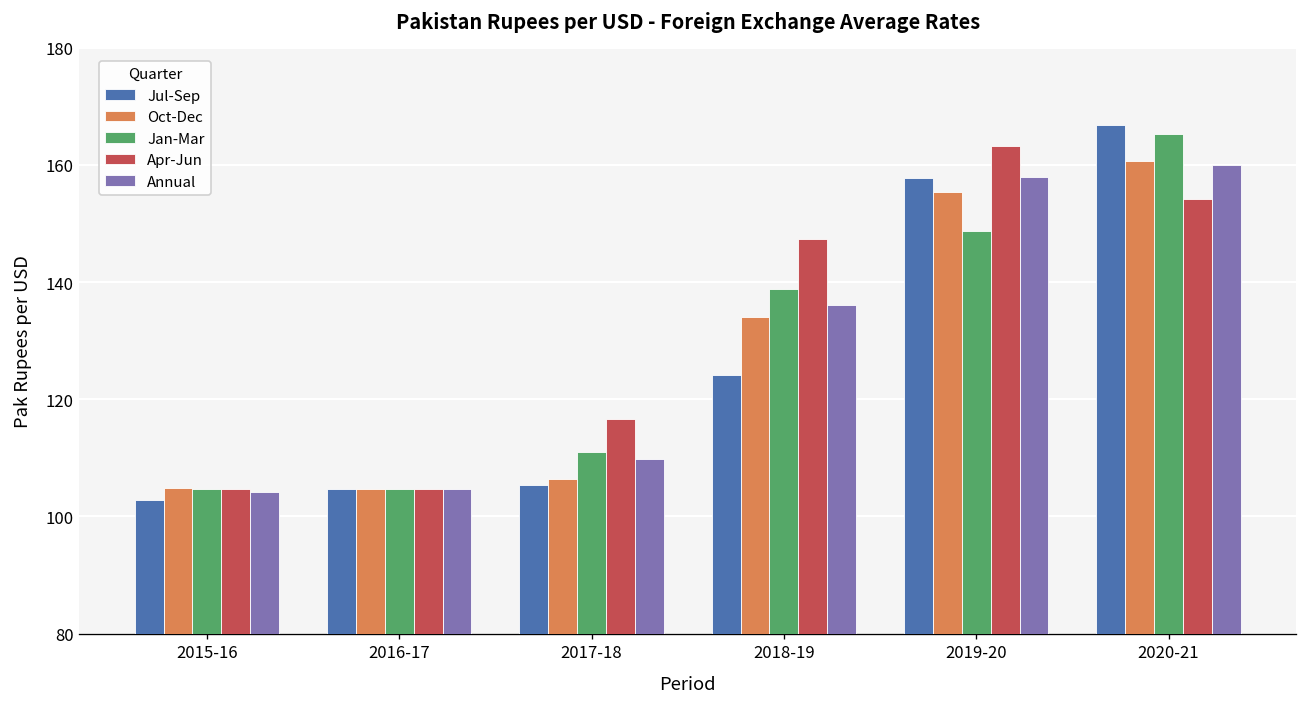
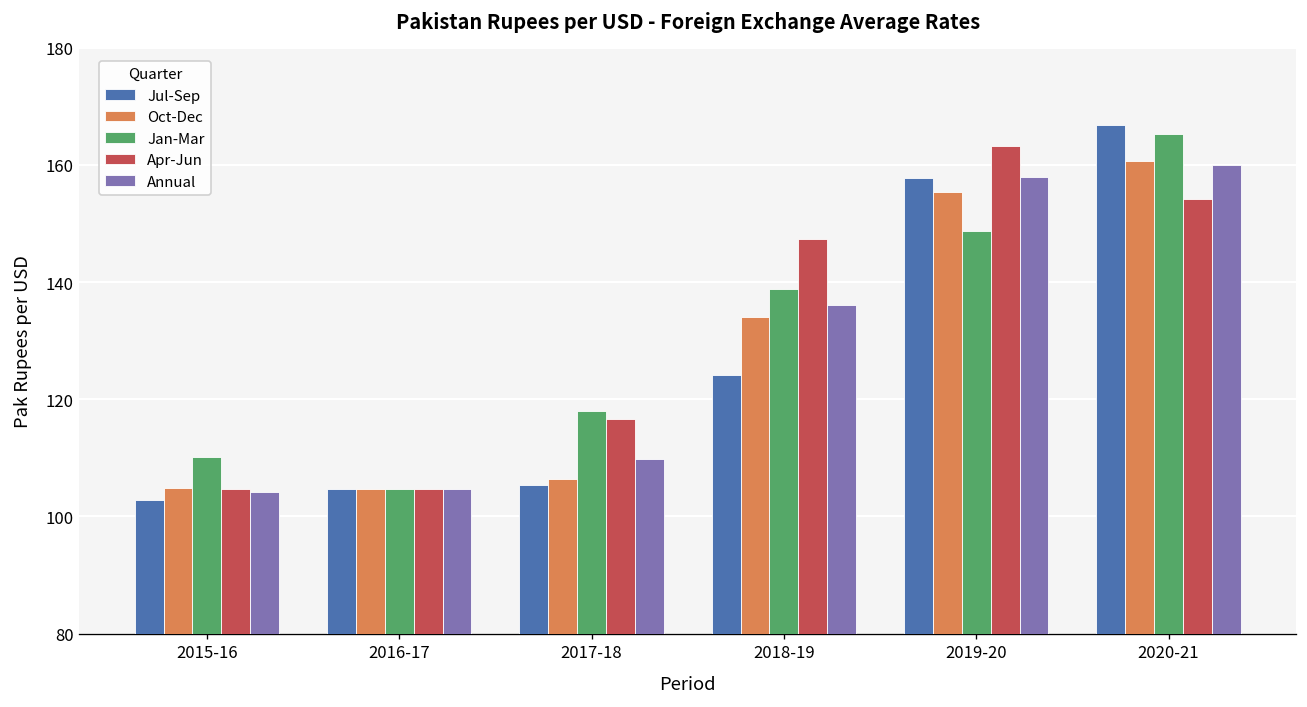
  {
    "Jan-Mar": {
-     "2015-16": 105,
+     "2015-16": 110,
      "2016-17": 105,
-     "2017-18": 111,
+     "2017-18": 118,
      "2018-19": 139,
      "2019-20": 149,
      "2020-21": 165
    }
  }
